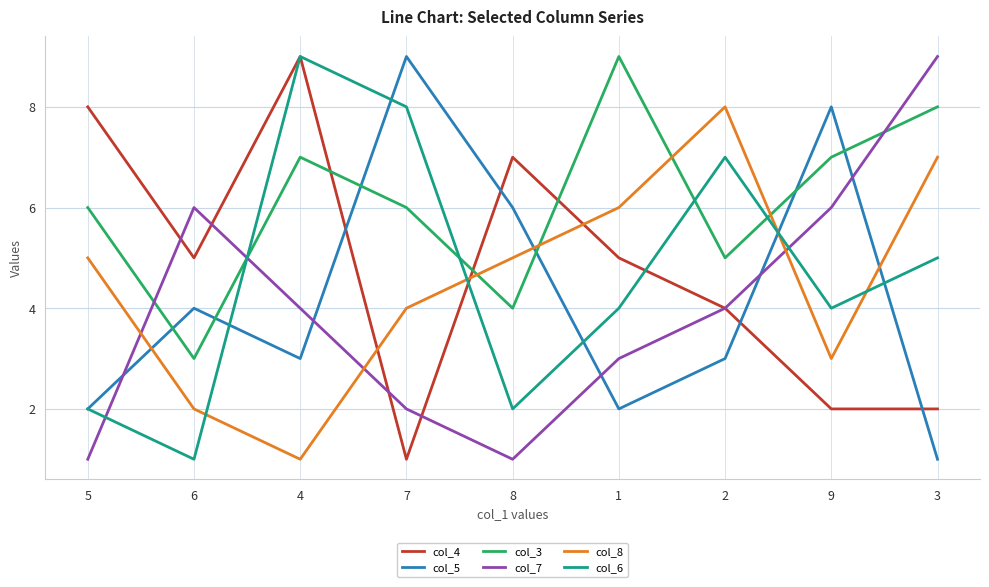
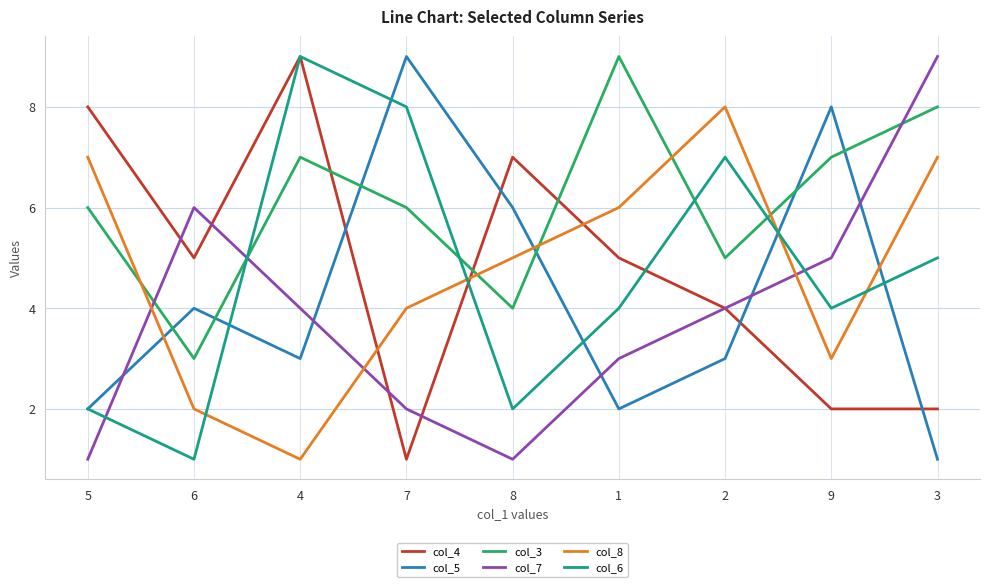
  {
    "col_4": {
      "5": 8,
      "6": 5,
      "7": 1,
      "8": 7,
      "1": 5,
      "9": 2,
      "3": 2
    },
    "col_5": {
      "6": 4,
      "4": 3,
      "7": 9,
      "8": 6,
      "1": 2,
      "2": 3,
      "9": 8,
      "3": 1
    },
    "col_7": {
      "5": 1,
      "6": 6,
      "4": 4,
      "7": 2,
      "8": 1,
      "1": 3,
-     "9": 6,
+     "9": 5,
      "3": 9
    },
    "col_8": {
-     "5": 5,
+     "5": 7,
      "6": 2,
      "4": 1,
      "7": 4,
      "8": 5,
      "1": 6,
      "2": 8,
      "9": 3,
      "3": 7
    }
  }
